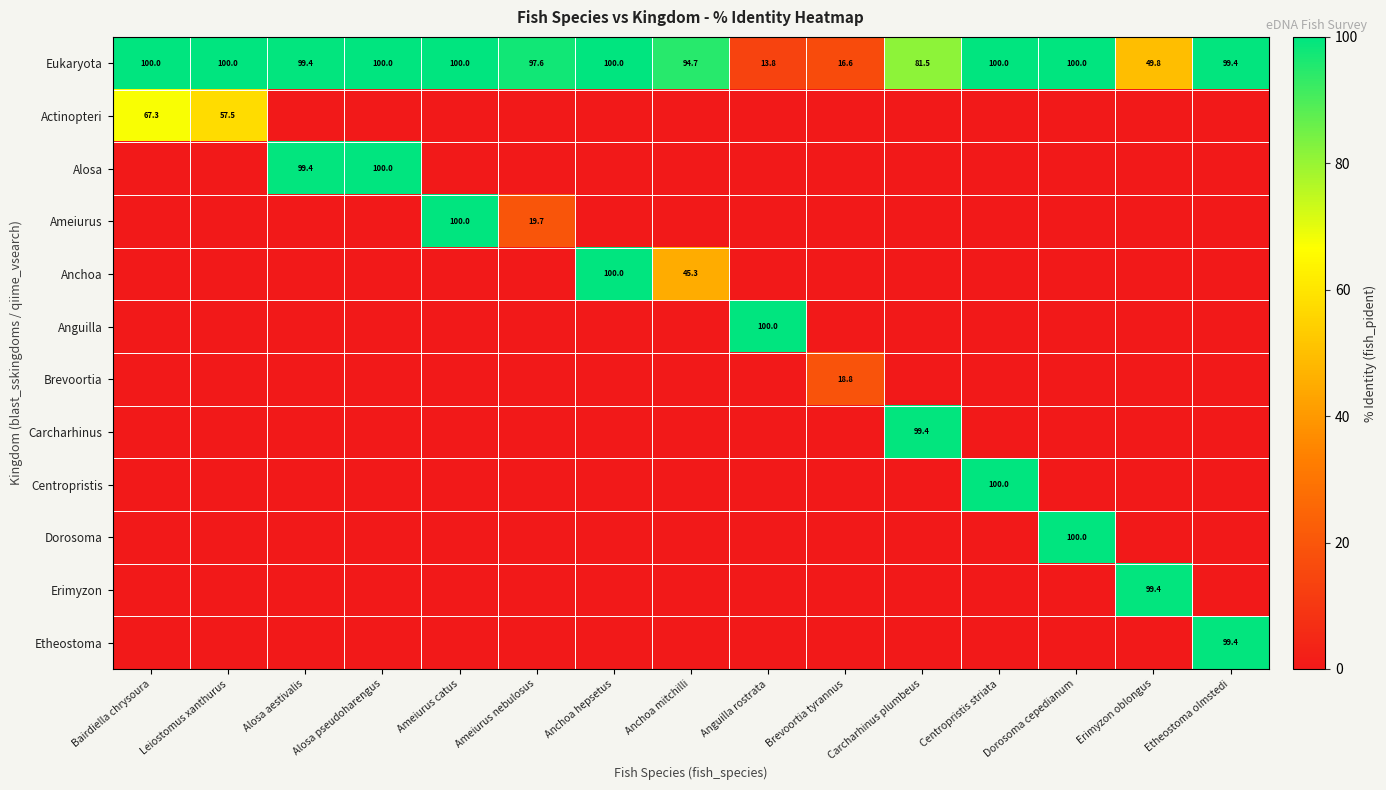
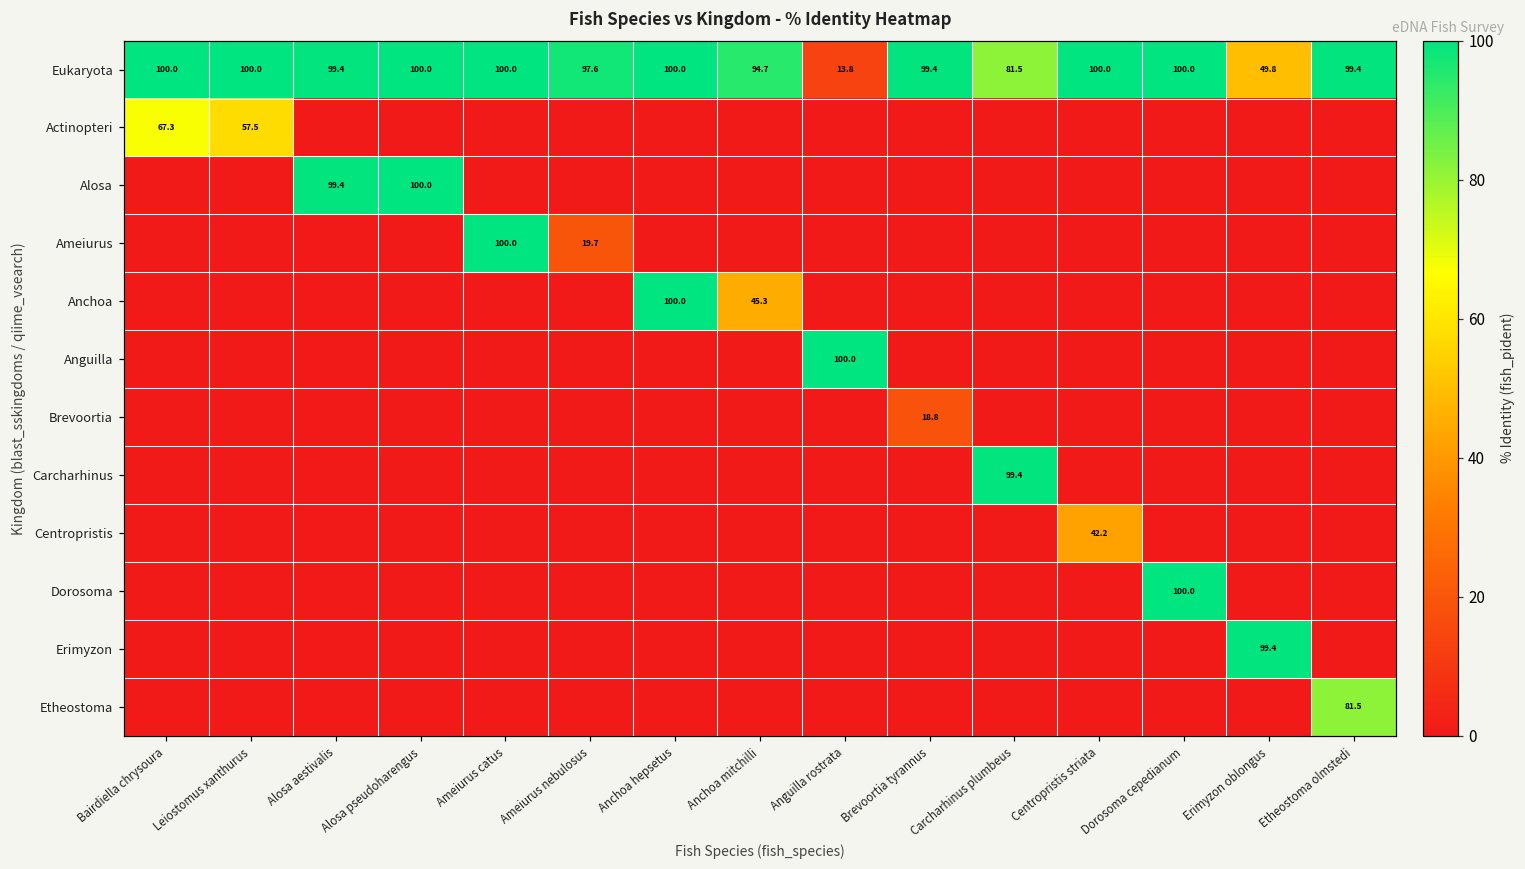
  {
    "Eukaryota": {
      "Bairdiella chrysoura": 100.0,
      "Leiostomus xanthurus": 100.0,
      "Alosa aestivalis": 99.4,
      "Alosa pseudoharengus": 100.0,
      "Ameiurus catus": 100.0,
      "Ameiurus nebulosus": 97.6,
      "Anchoa hepsetus": 100.0,
      "Anchoa mitchilli": 94.7,
      "Anguilla rostrata": 13.8,
-     "Brevoortia tyrannus": 16.6,
+     "Brevoortia tyrannus": 99.4,
      "Carcharhinus plumbeus": 81.5,
      "Centropristis striata": 100.0,
      "Dorosoma cepedianum": 100.0,
      "Erimyzon oblongus": 49.8,
      "Etheostoma olmstedi": 99.4
    },
    "Actinopteri": {
      "Bairdiella chrysoura": 67.3,
      "Leiostomus xanthurus": 57.5
    },
    "Alosa": {
      "Alosa aestivalis": 99.4,
      "Alosa pseudoharengus": 100.0
    },
    "Ameiurus": {
      "Ameiurus catus": 100.0,
      "Ameiurus nebulosus": 19.7
    },
    "Anchoa": {
      "Anchoa hepsetus": 100.0,
      "Anchoa mitchilli": 45.3
    },
    "Anguilla": {
      "Anguilla rostrata": 100.0
    },
    "Brevoortia": {
      "Brevoortia tyrannus": 18.8
    },
    "Carcharhinus": {
      "Carcharhinus plumbeus": 99.4
    },
    "Centropristis": {
-     "Centropristis striata": 100.0
+     "Centropristis striata": 42.2
    },
    "Dorosoma": {
      "Dorosoma cepedianum": 100.0
    },
    "Erimyzon": {
      "Erimyzon oblongus": 99.4
    },
    "Etheostoma": {
-     "Etheostoma olmstedi": 99.4
+     "Etheostoma olmstedi": 81.5
    }
  }
